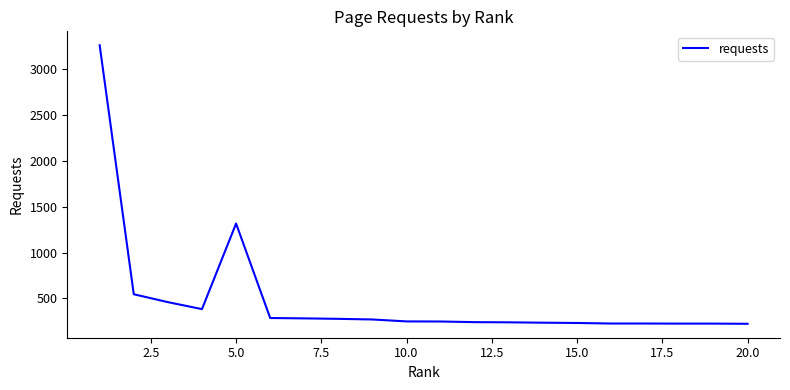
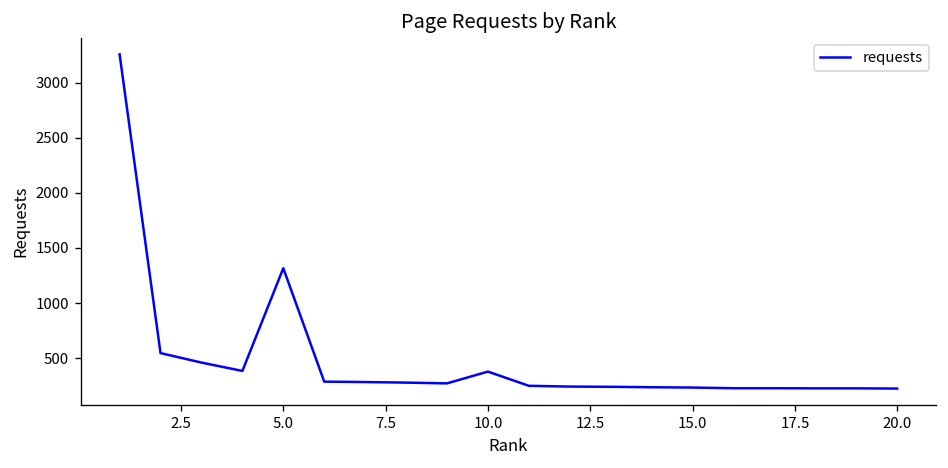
  {
    "5.0": 1300,
-   "10.0": 200,
+   "10.0": 400,
    "15.0": 200,
    "20.0": 200
  }
